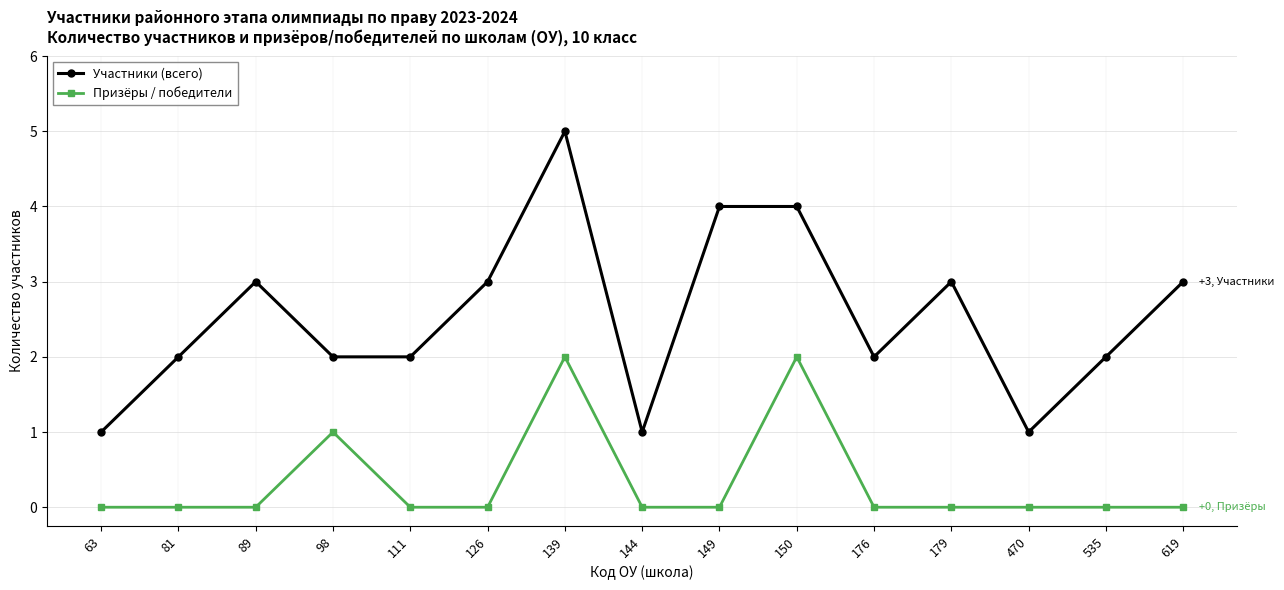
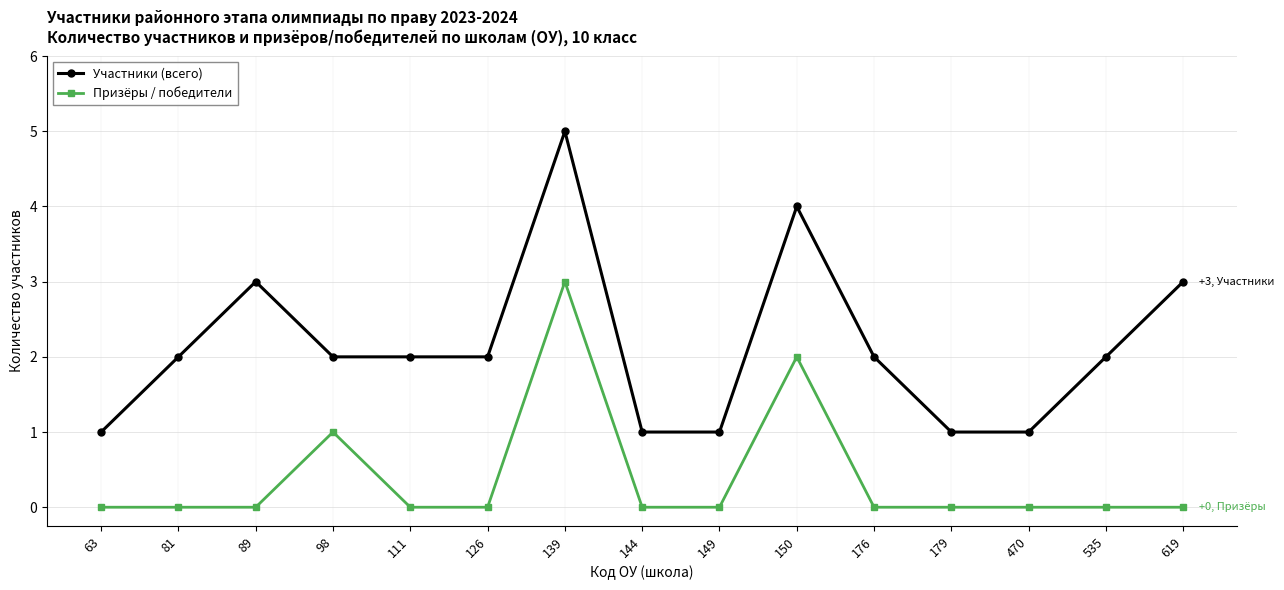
  {
    "Участники (всего)": {
      "63": 1,
      "81": 2,
      "89": 3,
      "98": 2,
      "111": 2,
-     "126": 3,
+     "126": 2,
      "139": 5,
      "144": 1,
-     "149": 4,
+     "149": 1,
      "150": 4,
      "176": 2,
-     "179": 3,
+     "179": 1,
      "470": 1,
      "535": 2
    },
    "Призёры / победители": {
      "63": 0,
      "81": 0,
      "89": 0,
      "98": 1,
      "111": 0,
      "126": 0,
-     "139": 2,
+     "139": 3,
      "144": 0,
      "149": 0,
      "150": 2,
      "176": 0,
      "179": 0,
      "470": 0,
      "535": 0
    }
  }
